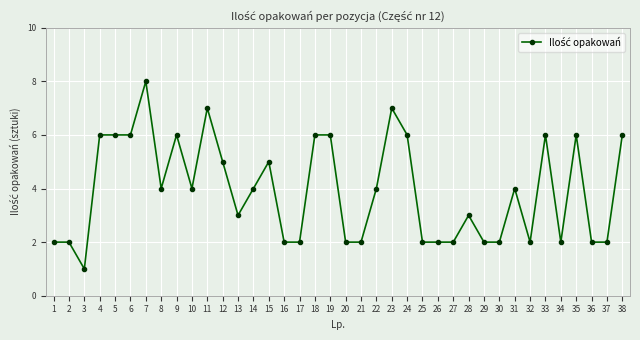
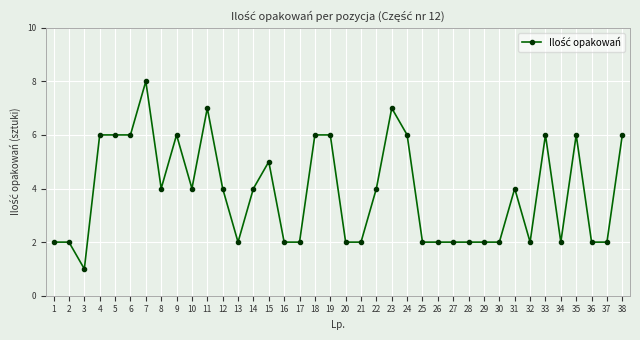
  {
    "1": 2,
    "2": 2,
    "3": 1,
    "4": 6,
    "5": 6,
    "6": 6,
    "7": 8,
    "8": 4,
    "9": 6,
    "10": 4,
    "11": 7,
-   "12": 5,
-   "13": 3,
+   "12": 4,
+   "13": 2,
    "14": 4,
    "15": 5,
    "16": 2,
    "17": 2,
    "18": 6,
    "19": 6,
    "20": 2,
    "21": 2,
    "22": 4,
    "23": 7,
    "24": 6,
    "25": 2,
    "26": 2,
    "27": 2,
-   "28": 3,
+   "28": 2,
    "29": 2,
    "30": 2,
    "31": 4,
    "32": 2,
    "33": 6,
    "34": 2,
    "35": 6,
    "36": 2,
    "37": 2,
    "38": 6
  }
